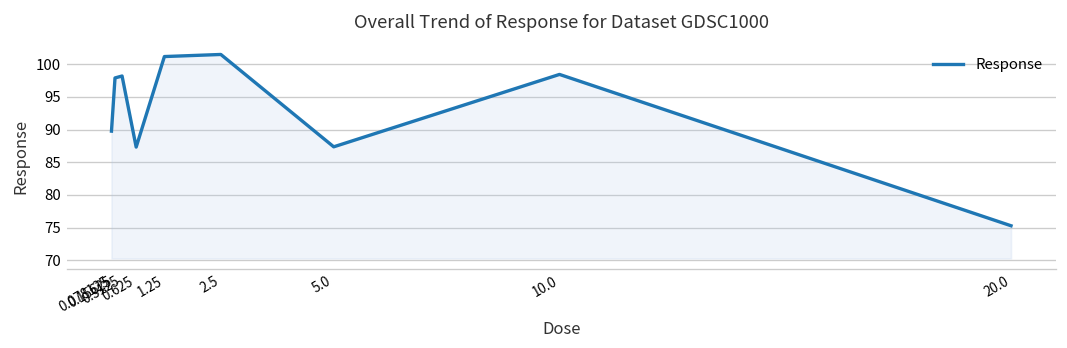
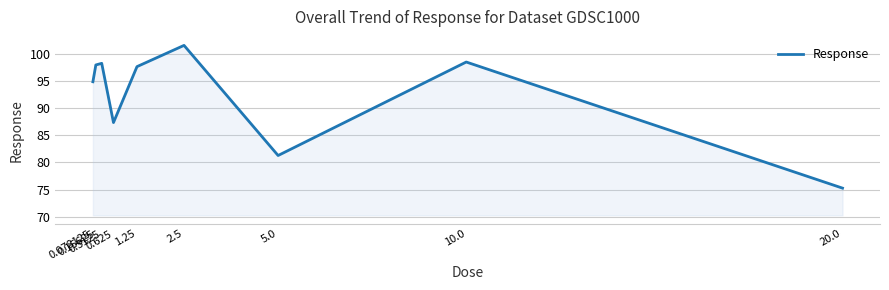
  {
-   "0.078125": 90,
+   "0.078125": 95,
    "0.15625": 98,
    "0.3125": 98,
    "0.625": 87,
-   "1.25": 101,
+   "1.25": 98,
    "2.5": 102,
-   "5.0": 87,
+   "5.0": 81,
    "10.0": 98,
    "20.0": 75
  }
